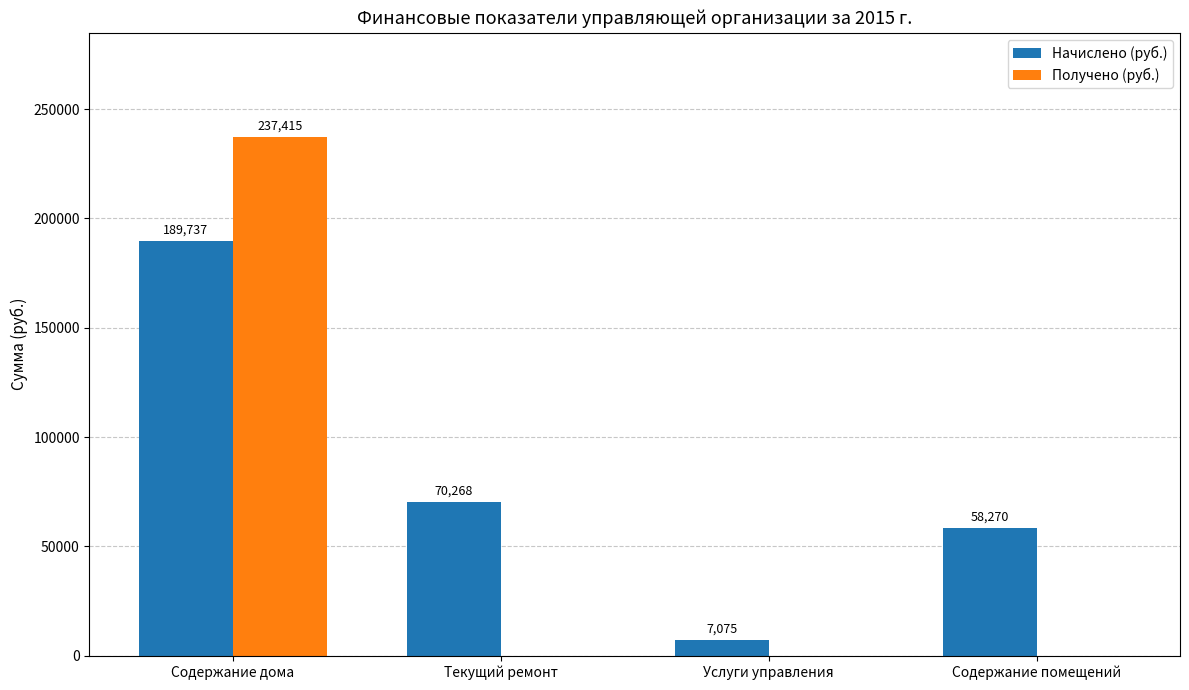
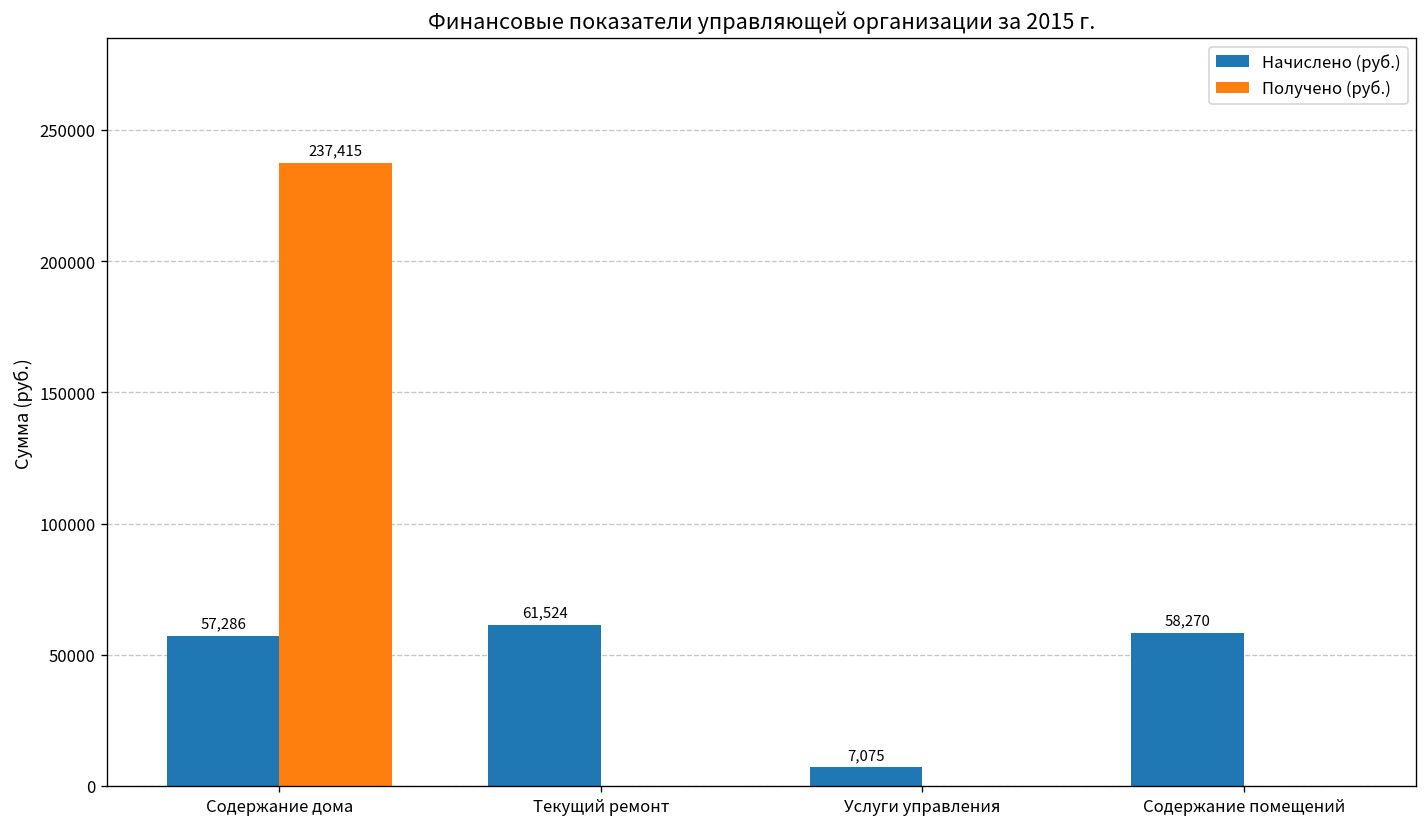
  {
    "Начислено (руб.)": {
-     "Содержание дома": "189,737",
-     "Текущий ремонт": "70,268",
+     "Содержание дома": "57,286",
+     "Текущий ремонт": "61,524",
      "Услуги управления": "7,075",
      "Содержание помещений": "58,270"
    },
    "Получено (руб.)": {
      "Содержание дома": "237,415"
    }
  }
